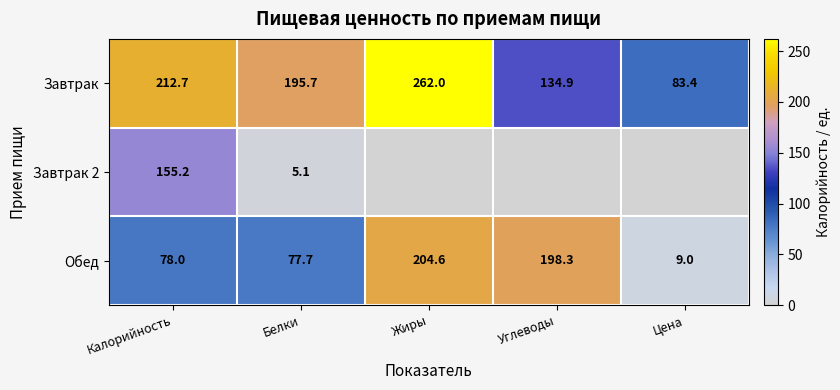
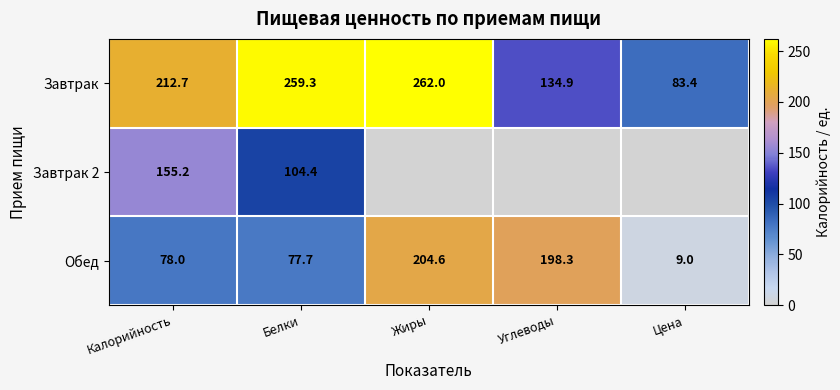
  {
    "Завтрак": {
      "Калорийность": 212.7,
-     "Белки": 195.7,
+     "Белки": 259.3,
      "Жиры": 262.0,
      "Углеводы": 134.9,
      "Цена": 83.4
    },
    "Завтрак 2": {
      "Калорийность": 155.2,
-     "Белки": 5.1
+     "Белки": 104.4
    },
    "Обед": {
      "Калорийность": 78.0,
      "Белки": 77.7,
      "Жиры": 204.6,
      "Углеводы": 198.3,
      "Цена": 9.0
    }
  }
